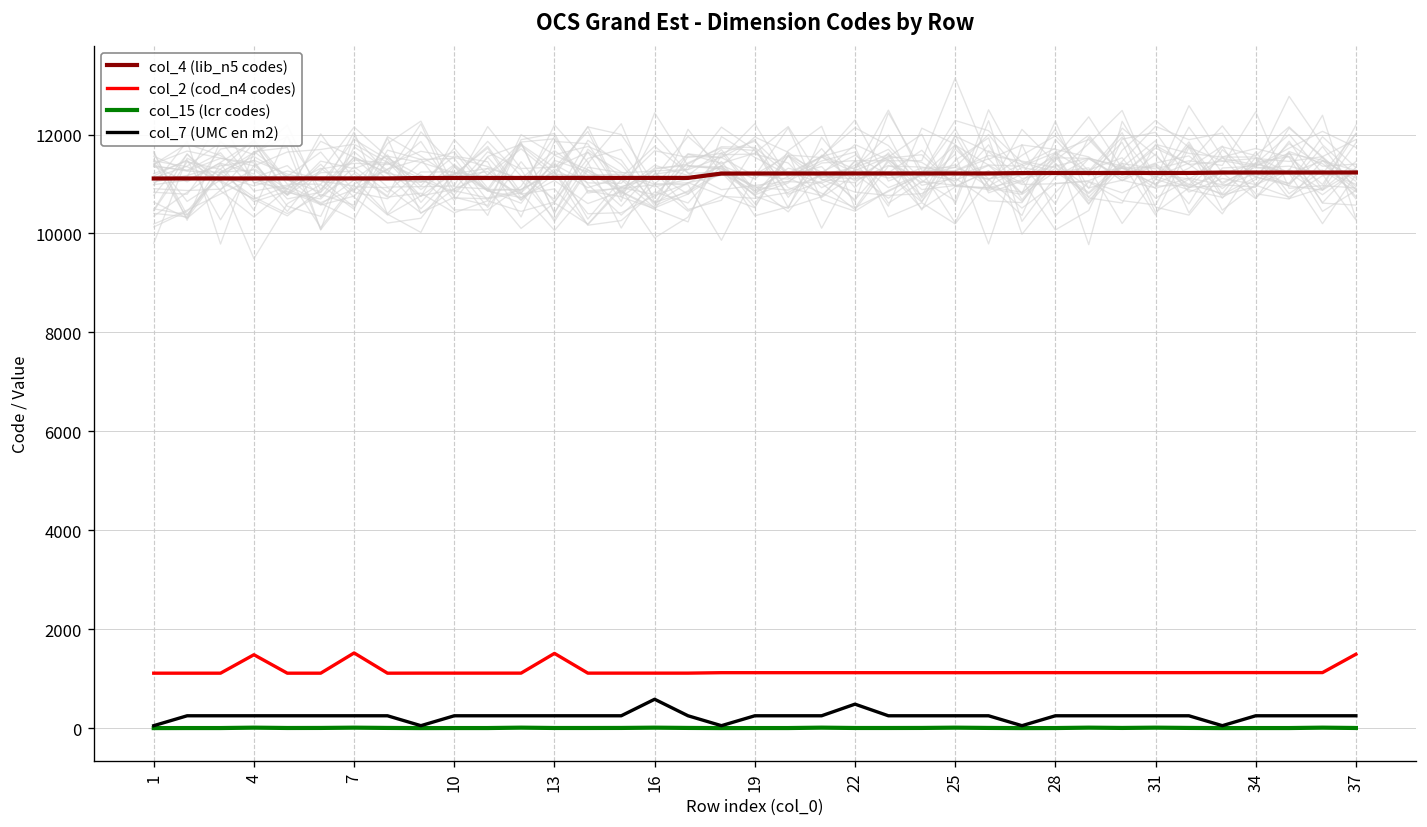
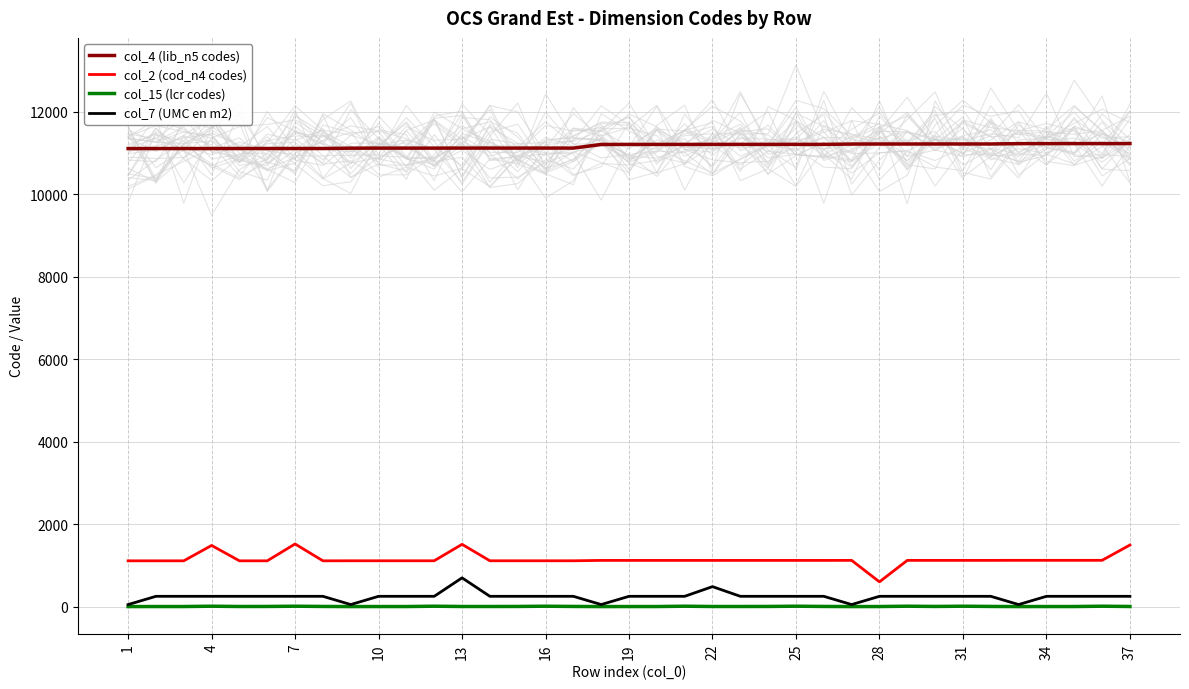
  {
    "col_2 (cod_n4 codes)": {
      "1": 1100,
      "4": 1500,
      "7": 1500,
      "10": 1100,
      "13": 1500,
      "16": 1100,
      "19": 1100,
      "22": 1100,
      "25": 1100,
-     "28": 1100,
+     "28": 600,
      "31": 1100,
      "34": 1100,
      "37": 1500
    },
    "col_15 (lcr codes)": {
      "4": 0,
      "7": 0,
      "10": 0,
      "13": 0,
      "16": 0,
      "19": 0,
      "22": 0,
      "25": 0,
      "28": 0,
      "31": 0,
      "34": 0,
      "37": 0
    },
    "col_7 (UMC en m2)": {
      "4": 300,
      "7": 300,
      "10": 300,
-     "13": 300,
-     "16": 600,
+     "13": 700,
+     "16": 300,
      "19": 300,
      "22": 500,
      "25": 300,
      "28": 300,
      "31": 300,
      "34": 300,
      "37": 300
    }
  }
